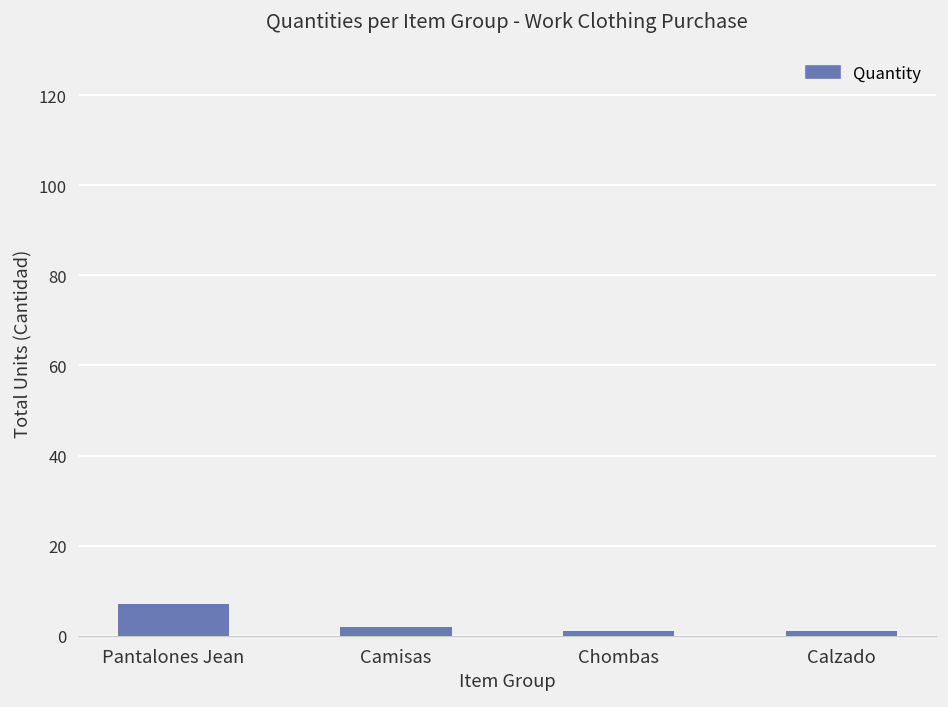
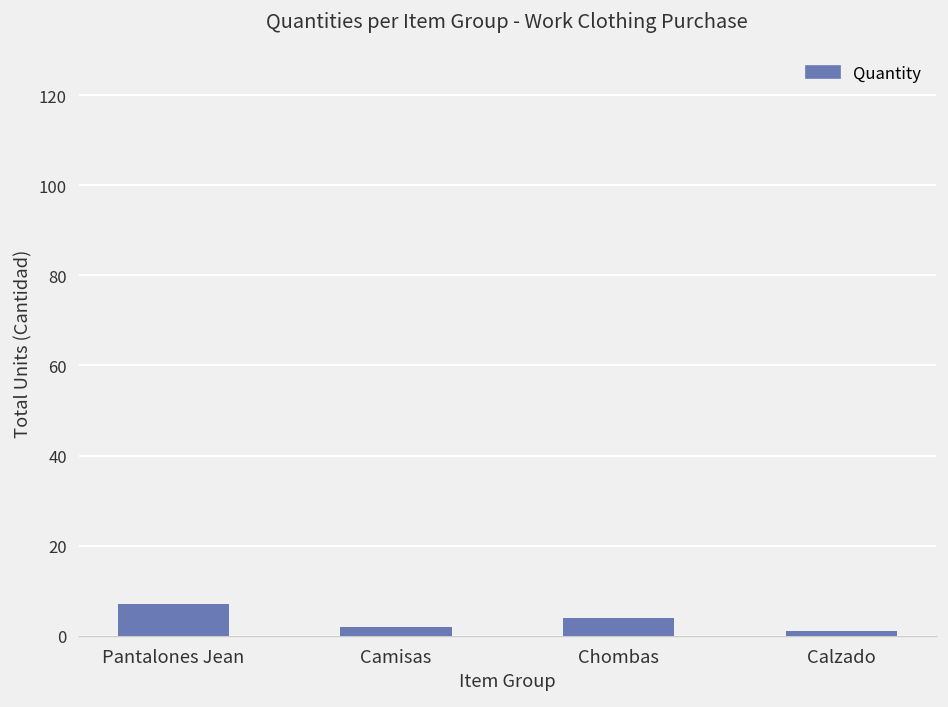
  {
    "Pantalones Jean": 7,
    "Camisas": 2,
-   "Chombas": 1,
+   "Chombas": 4,
    "Calzado": 1
  }
